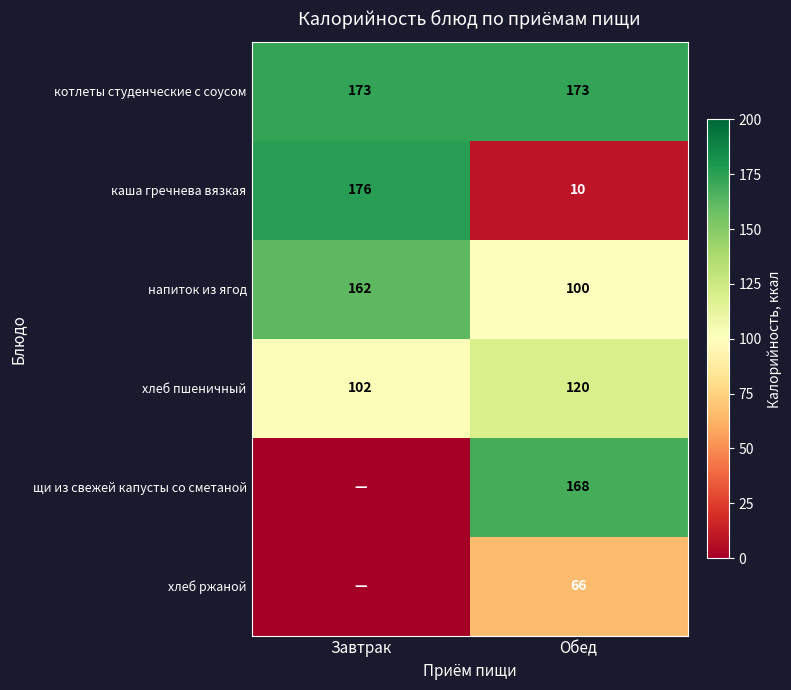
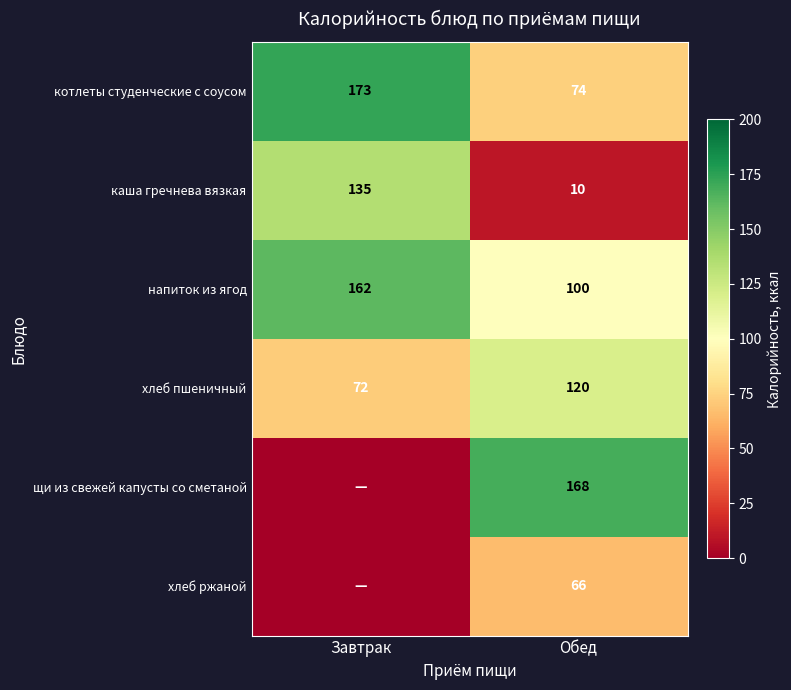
  {
    "котлеты студенческие с соусом": {
      "Завтрак": 173,
-     "Обед": 173
+     "Обед": 74
    },
    "каша гречнева вязкая": {
-     "Завтрак": 176,
+     "Завтрак": 135,
      "Обед": 10
    },
    "напиток из ягод": {
      "Завтрак": 162,
      "Обед": 100
    },
    "хлеб пшеничный": {
-     "Завтрак": 102,
+     "Завтрак": 72,
      "Обед": 120
    },
    "щи из свежей капусты со сметаной": {
      "Обед": 168
    },
    "хлеб ржаной": {
      "Обед": 66
    }
  }
